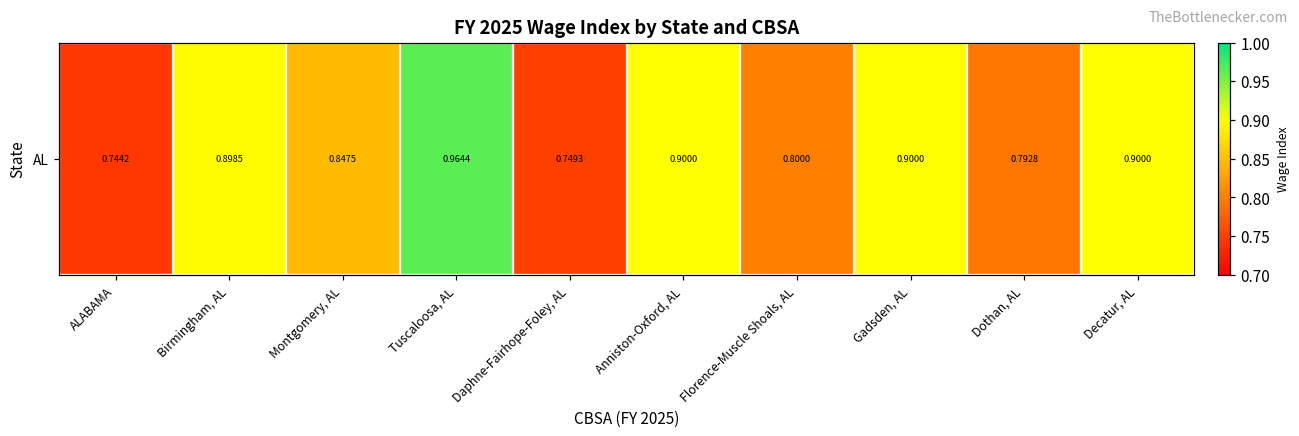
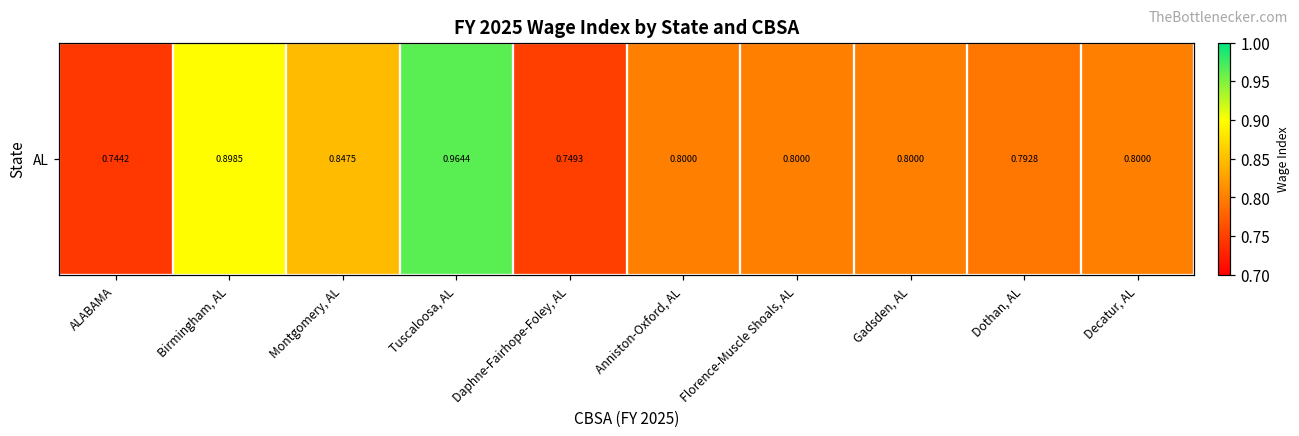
  {
    "AL": {
      "ALABAMA": 0.7442,
      "Birmingham, AL": 0.8985,
      "Montgomery, AL": 0.8475,
      "Tuscaloosa, AL": 0.9644,
      "Daphne-Fairhope-Foley, AL": 0.7493,
-     "Anniston-Oxford, AL": 0.9000,
+     "Anniston-Oxford, AL": 0.8000,
      "Florence-Muscle Shoals, AL": 0.8000,
-     "Gadsden, AL": 0.9000,
+     "Gadsden, AL": 0.8000,
      "Dothan, AL": 0.7928,
-     "Decatur, AL": 0.9000
+     "Decatur, AL": 0.8000
    }
  }
